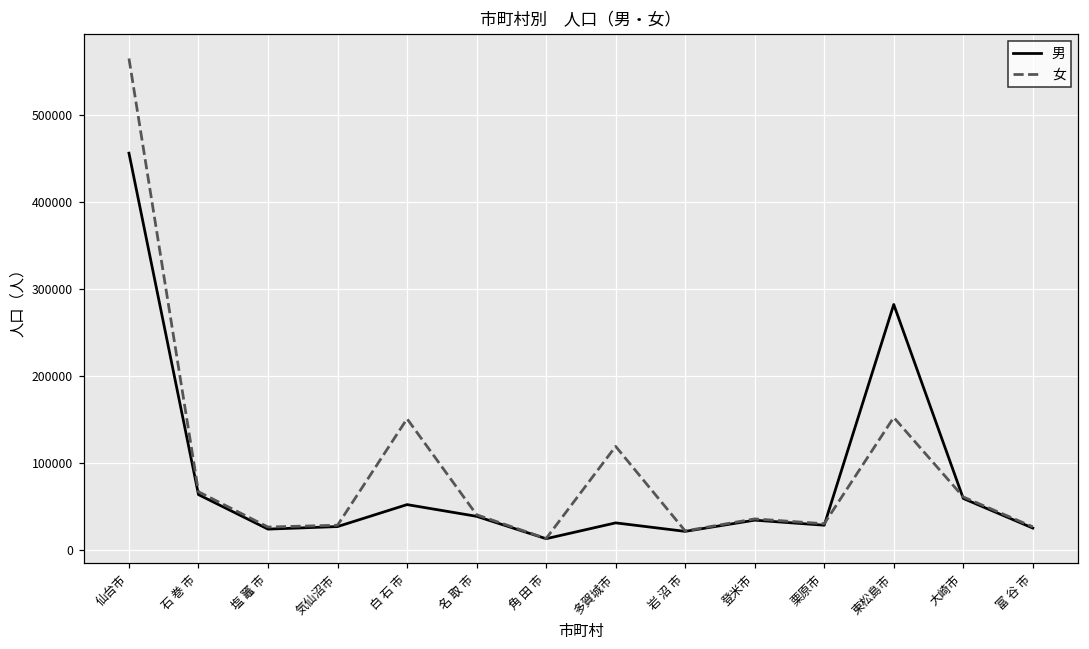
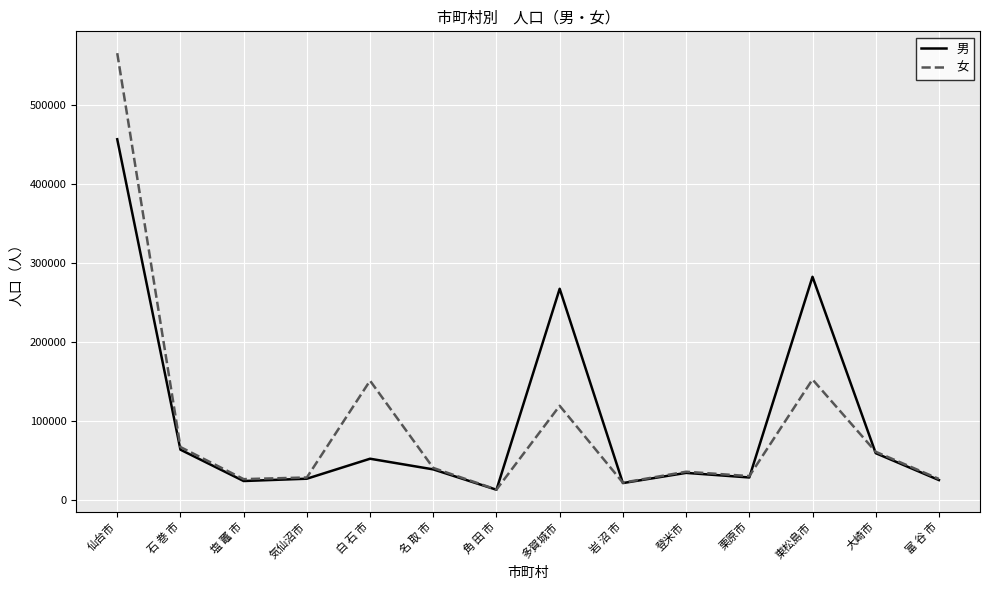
  {
    "男": {
      "仙台市": 460000,
      "石 巻 市": 60000,
      "白 石 市": 50000,
-     "多賀城市": 30000,
+     "多賀城市": 270000,
      "東松島市": 280000
    },
    "女": {
      "仙台市": 560000,
      "石 巻 市": 70000,
      "白 石 市": 150000,
      "多賀城市": 120000,
      "東松島市": 150000
    }
  }
